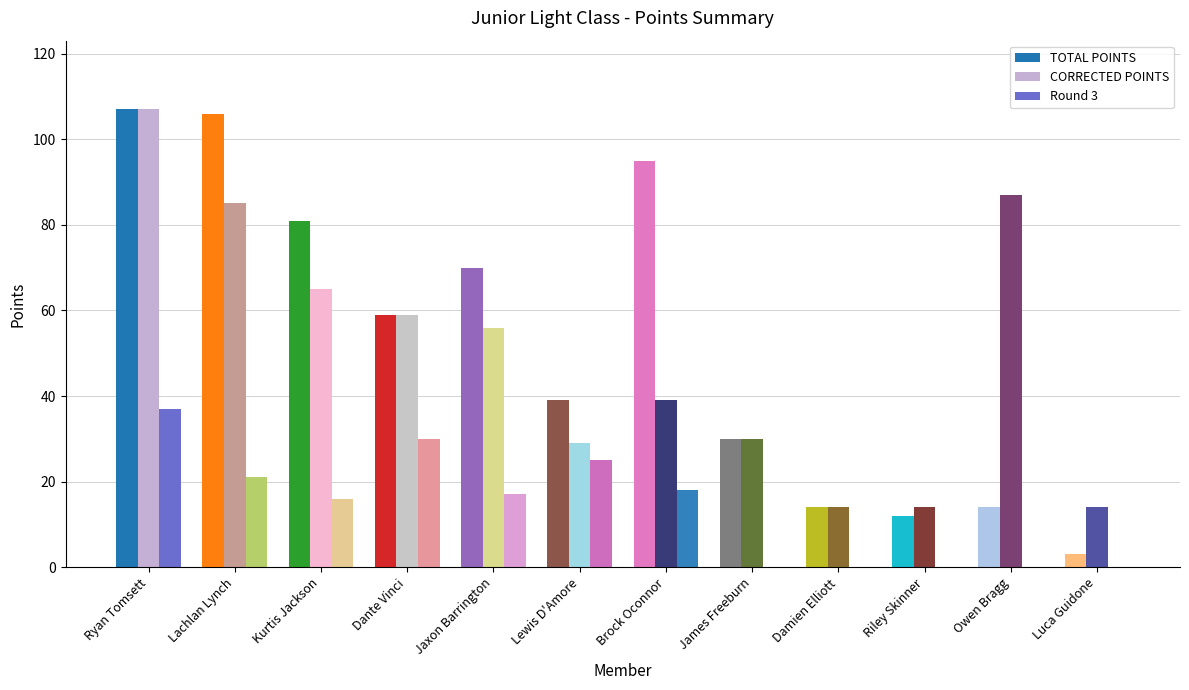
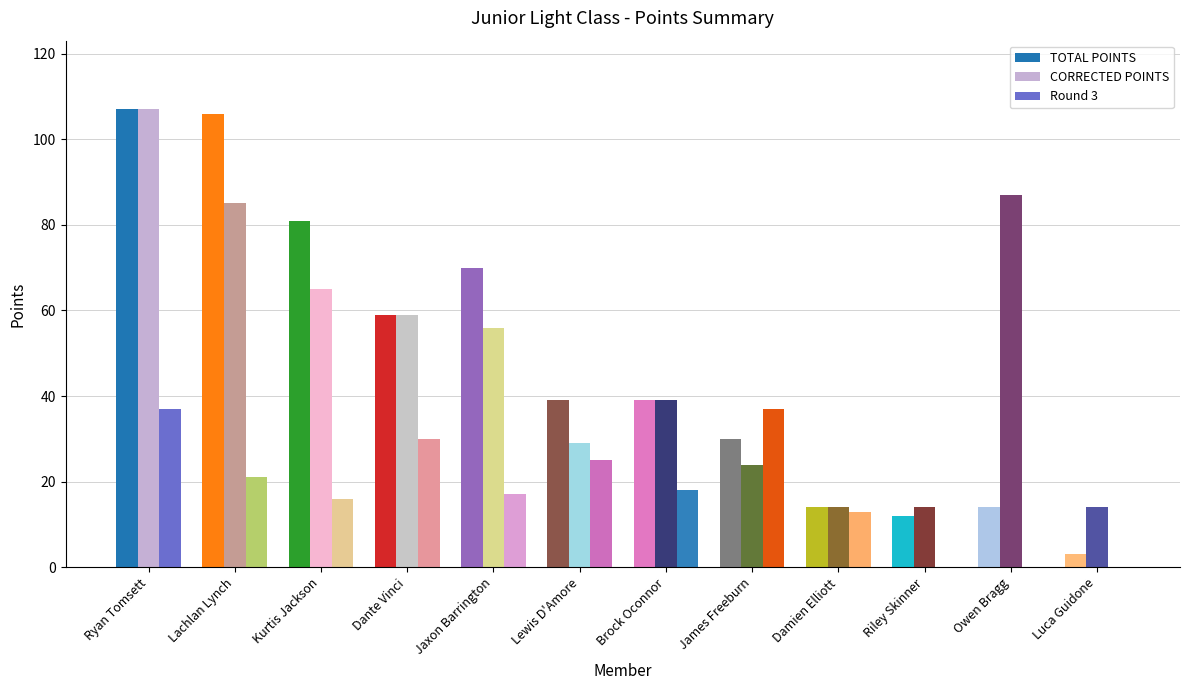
  {
    "TOTAL POINTS": {
      "Ryan Tomsett": 107,
      "Lachlan Lynch": 106,
      "Kurtis Jackson": 81,
      "Dante Vinci": 59,
      "Jaxon Barrington": 70,
      "Lewis D'Amore": 39,
-     "Brock Oconnor": 95,
+     "Brock Oconnor": 39,
      "James Freeburn": 30,
      "Damien Elliott": 14,
      "Riley Skinner": 12,
      "Owen Bragg": 14,
      "Luca Guidone": 3
    },
    "CORRECTED POINTS": {
      "Ryan Tomsett": 107,
      "Lachlan Lynch": 85,
      "Kurtis Jackson": 65,
      "Dante Vinci": 59,
      "Jaxon Barrington": 56,
      "Lewis D'Amore": 29,
      "Brock Oconnor": 39,
-     "James Freeburn": 30,
+     "James Freeburn": 24,
      "Damien Elliott": 14,
      "Riley Skinner": 14,
      "Owen Bragg": 87,
      "Luca Guidone": 14
    },
    "Round 3": {
      "Ryan Tomsett": 37,
      "Lachlan Lynch": 21,
      "Kurtis Jackson": 16,
      "Dante Vinci": 30,
      "Jaxon Barrington": 17,
      "Lewis D'Amore": 25,
      "Brock Oconnor": 18,
-     "James Freeburn": 0,
-     "Damien Elliott": 0,
+     "James Freeburn": 37,
+     "Damien Elliott": 13,
      "Riley Skinner": 0,
      "Owen Bragg": 0,
      "Luca Guidone": 0
    }
  }
